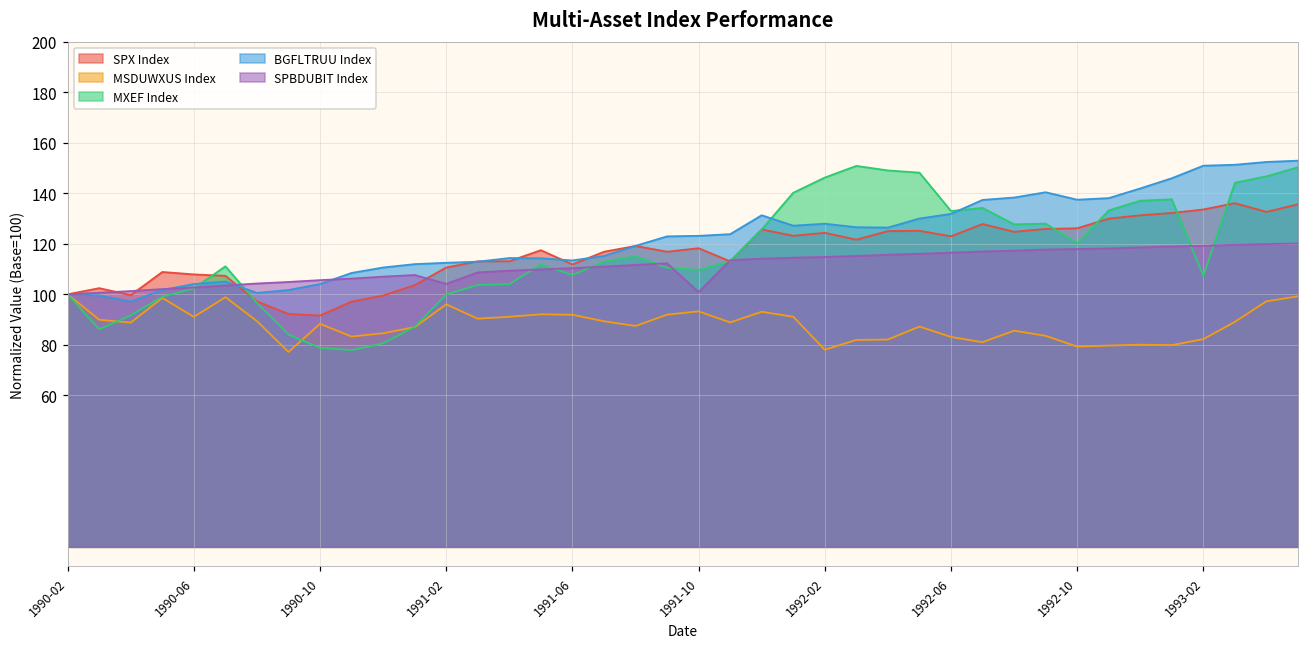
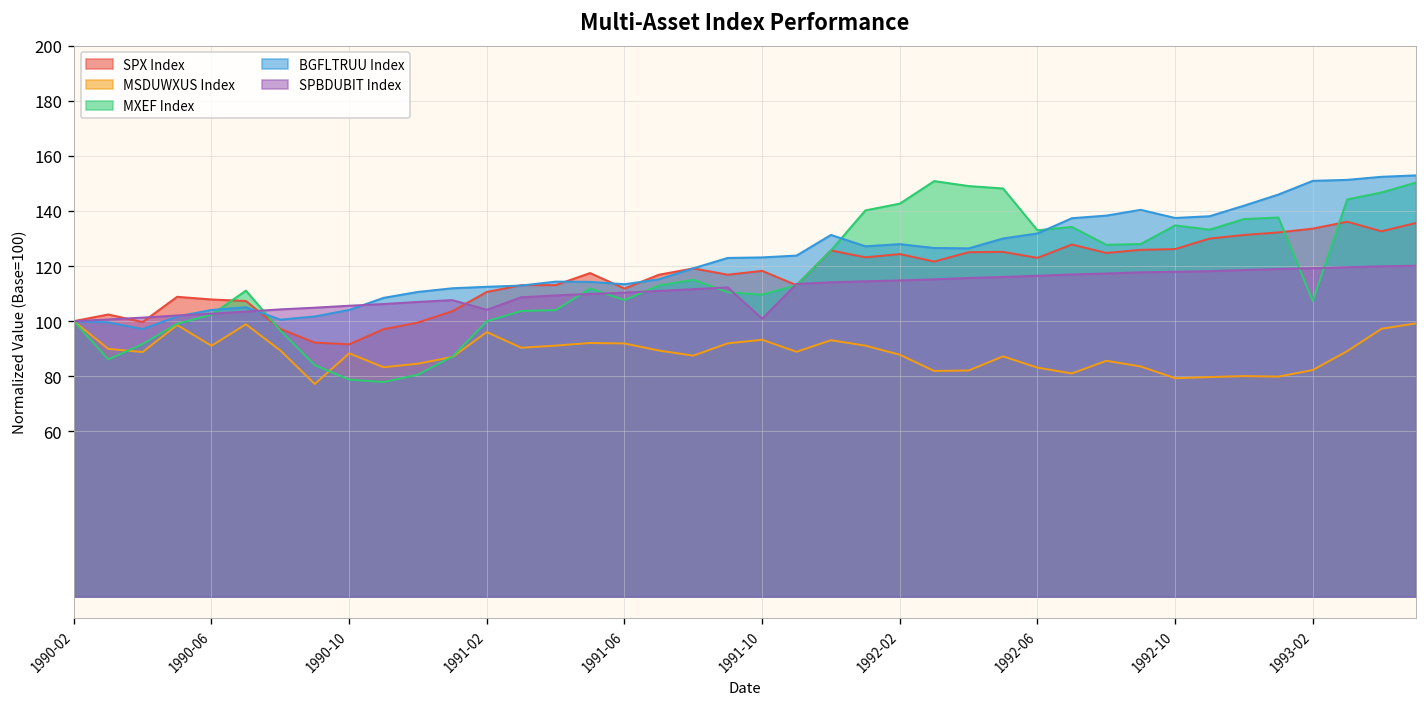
  {
    "SPX Index": {
      "1990-06": 108,
      "1990-10": 92,
      "1991-02": 111,
      "1991-06": 112,
      "1991-10": 118,
      "1992-02": 124,
      "1992-06": 123,
      "1992-10": 126,
      "1993-02": 134
    },
    "MSDUWXUS Index": {
      "1990-06": 91,
      "1990-10": 88,
      "1991-02": 96,
      "1991-06": 92,
      "1991-10": 93,
-     "1992-02": 78,
+     "1992-02": 88,
      "1992-06": 83,
      "1992-10": 79,
      "1993-02": 82
    },
    "MXEF Index": {
      "1990-10": 79,
      "1991-02": 100,
      "1991-06": 108,
      "1991-10": 110,
-     "1992-02": 146,
+     "1992-02": 143,
      "1992-06": 133,
-     "1992-10": 120,
+     "1992-10": 135,
      "1993-02": 107
    },
    "BGFLTRUU Index": {
      "1990-06": 104,
      "1990-10": 104,
      "1991-02": 112,
      "1991-06": 113,
      "1991-10": 123,
      "1992-02": 128,
      "1992-06": 132,
      "1992-10": 137,
      "1993-02": 151
    },
    "SPBDUBIT Index": {
      "1990-10": 106,
      "1991-02": 104,
      "1991-06": 110,
      "1991-10": 101,
      "1992-02": 115,
      "1992-06": 116,
      "1992-10": 118,
      "1993-02": 119
    }
  }
